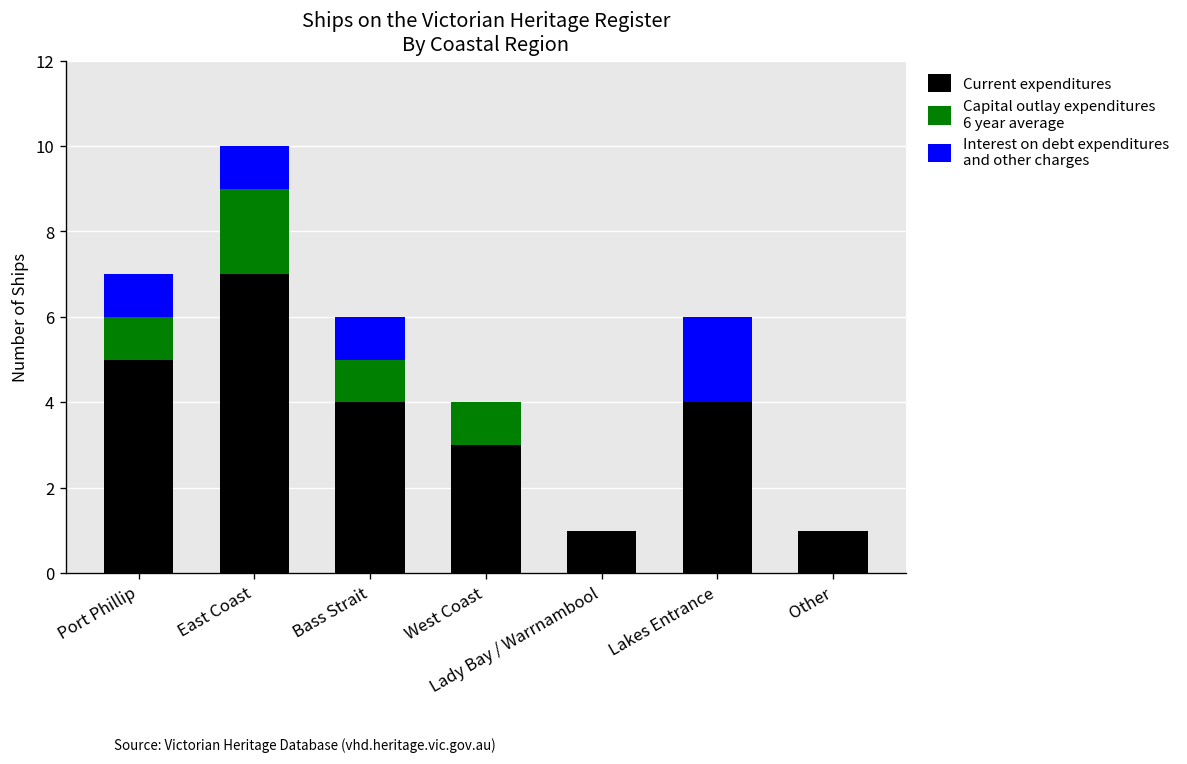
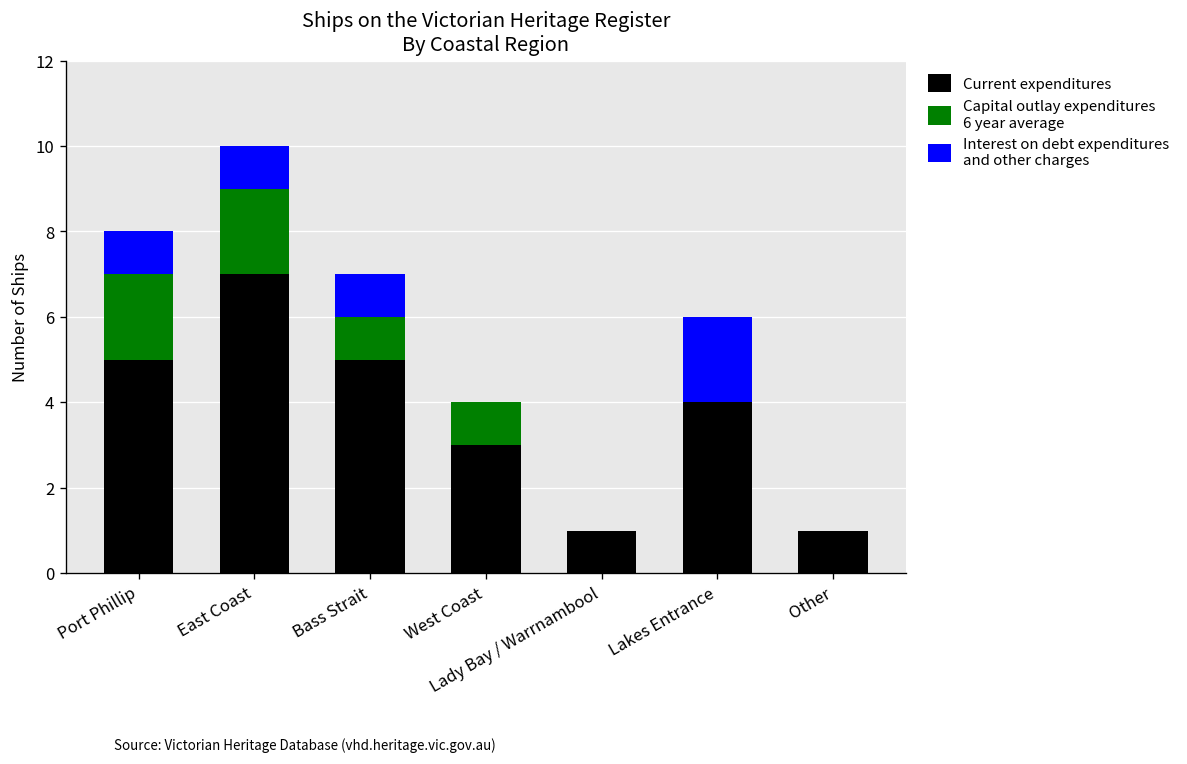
  {
    "Current expenditures": {
      "Port Phillip": 5,
      "East Coast": 7,
-     "Bass Strait": 4,
+     "Bass Strait": 5,
      "West Coast": 3,
      "Lady Bay / Warrnambool": 1,
      "Lakes Entrance": 4,
      "Other": 1
    },
    "Capital outlay expenditures 6 year average": {
-     "Port Phillip": 1,
+     "Port Phillip": 2,
      "East Coast": 2,
      "Bass Strait": 1,
      "West Coast": 1,
      "Lady Bay / Warrnambool": 0,
      "Lakes Entrance": 0,
      "Other": 0
    },
    "Interest on debt expenditures and other charges": {
      "Port Phillip": 1,
      "East Coast": 1,
      "Bass Strait": 1,
      "West Coast": 0,
      "Lady Bay / Warrnambool": 0,
      "Lakes Entrance": 2,
      "Other": 0
    }
  }
